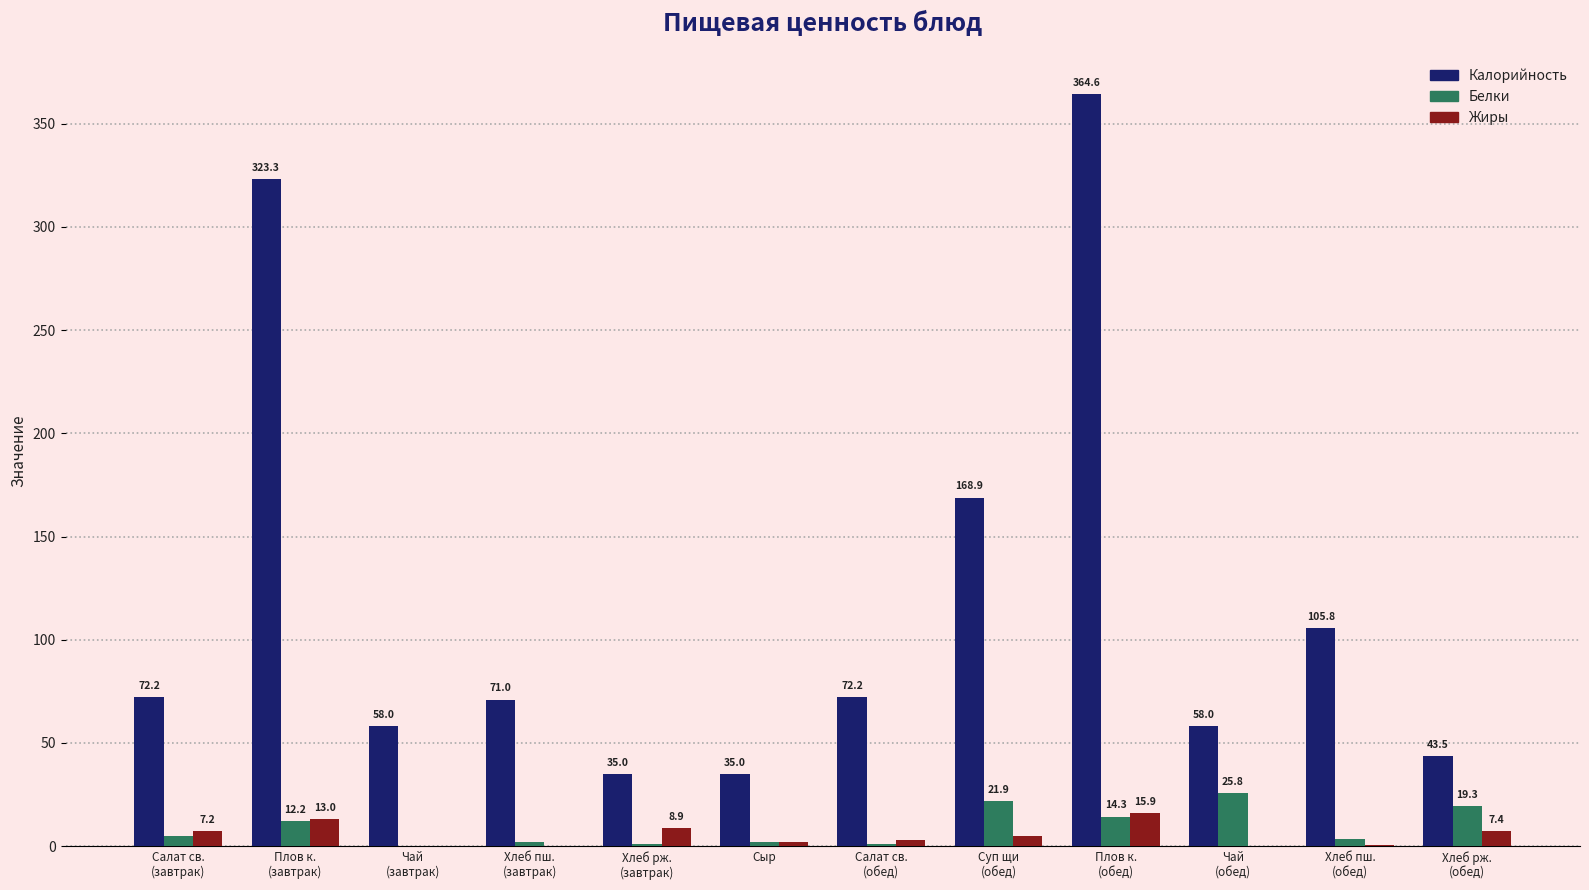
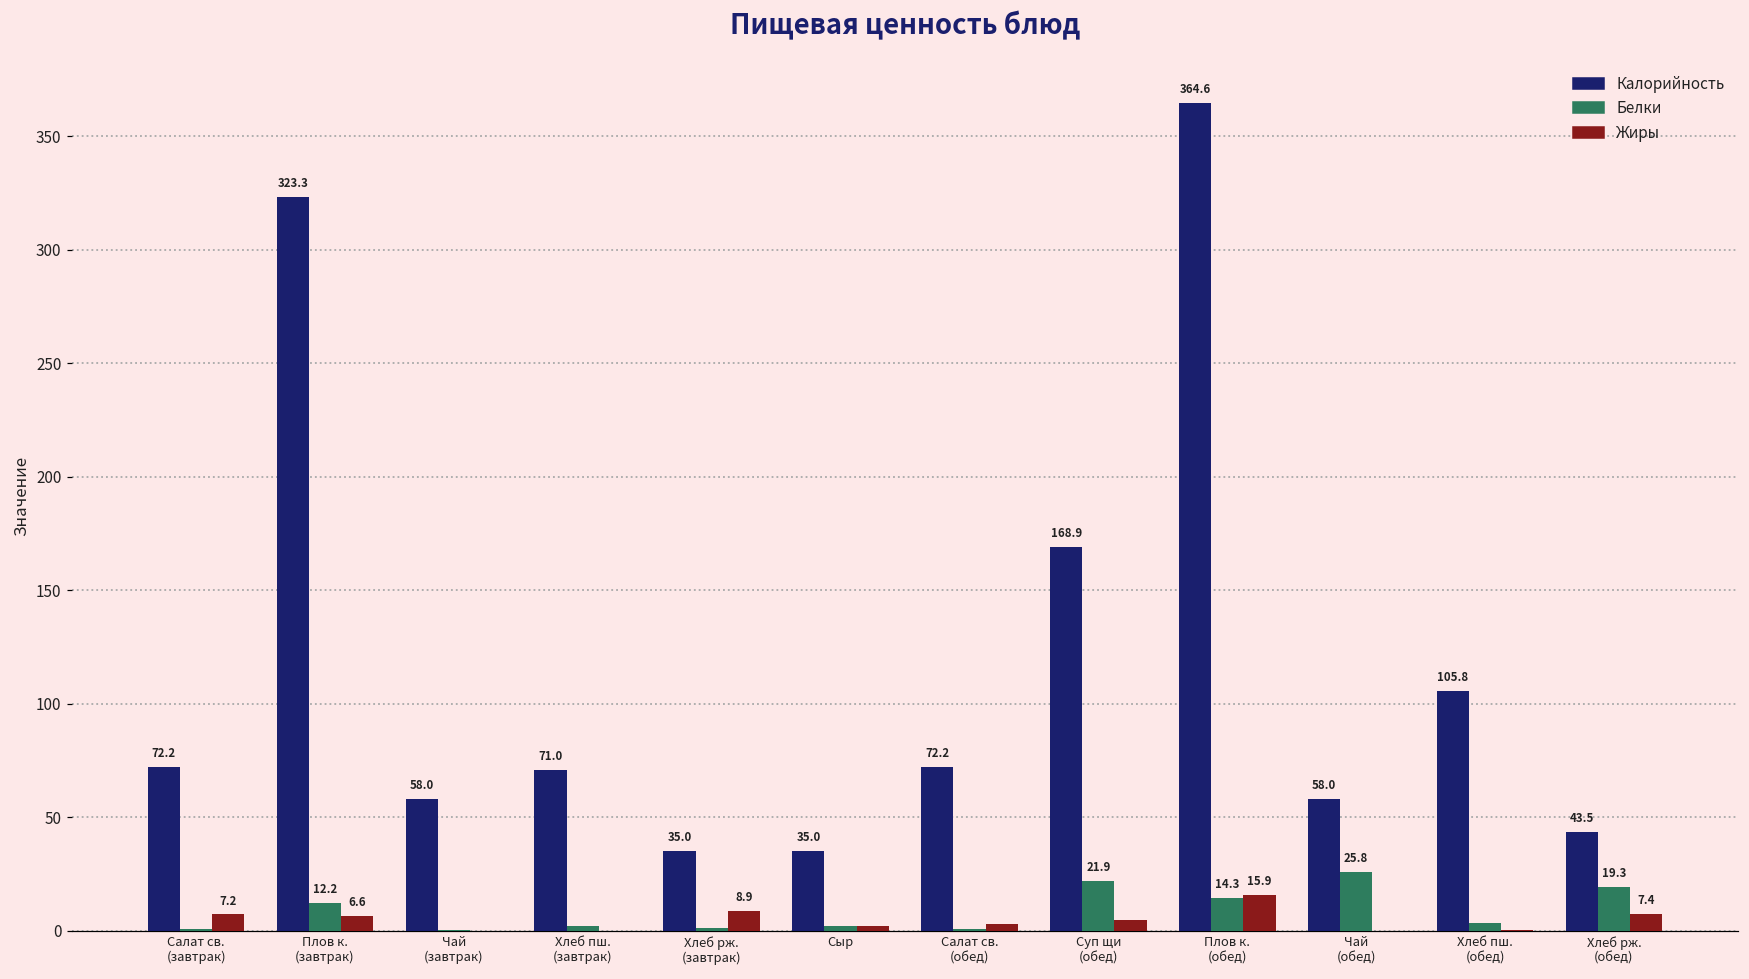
  {
    "Калорийность": {
      "Салат св. (завтрак)": 72.2,
      "Плов к. (завтрак)": 323.3,
      "Чай (завтрак)": 58.0,
      "Хлеб пш. (завтрак)": 71.0,
      "Хлеб рж. (завтрак)": 35.0,
      "Сыр": 35.0,
      "Салат св. (обед)": 72.2,
      "Суп щи (обед)": 168.9,
      "Плов к. (обед)": 364.6,
      "Чай (обед)": 58.0,
      "Хлеб пш. (обед)": 105.8,
      "Хлеб рж. (обед)": 43.5
    },
    "Белки": {
-     "Салат св. (завтрак)": 5,
+     "Салат св. (завтрак)": 1,
      "Хлеб пш. (завтрак)": 2,
      "Сыр": 2,
      "Хлеб пш. (обед)": 3
    },
    "Жиры": {
      "Салат св. (завтрак)": 7.2,
-     "Плов к. (завтрак)": 13.0,
+     "Плов к. (завтрак)": 6.6,
      "Хлеб рж. (завтрак)": 8.9,
      "Плов к. (обед)": 15.9,
      "Хлеб рж. (обед)": 7.4
    }
  }
